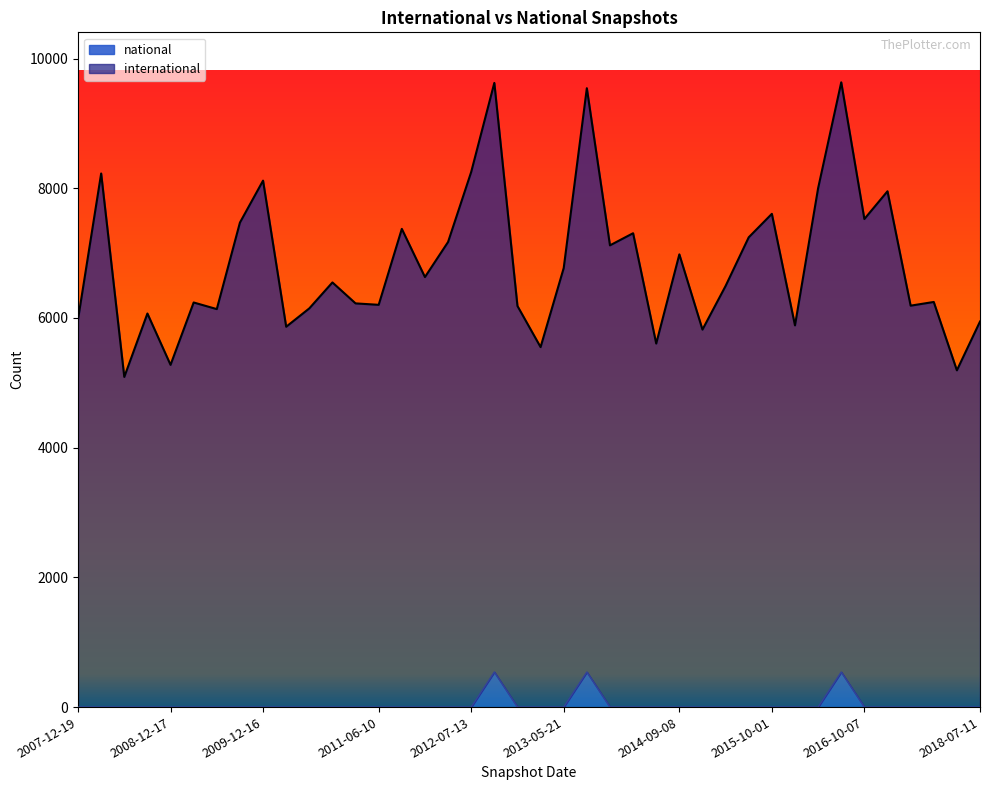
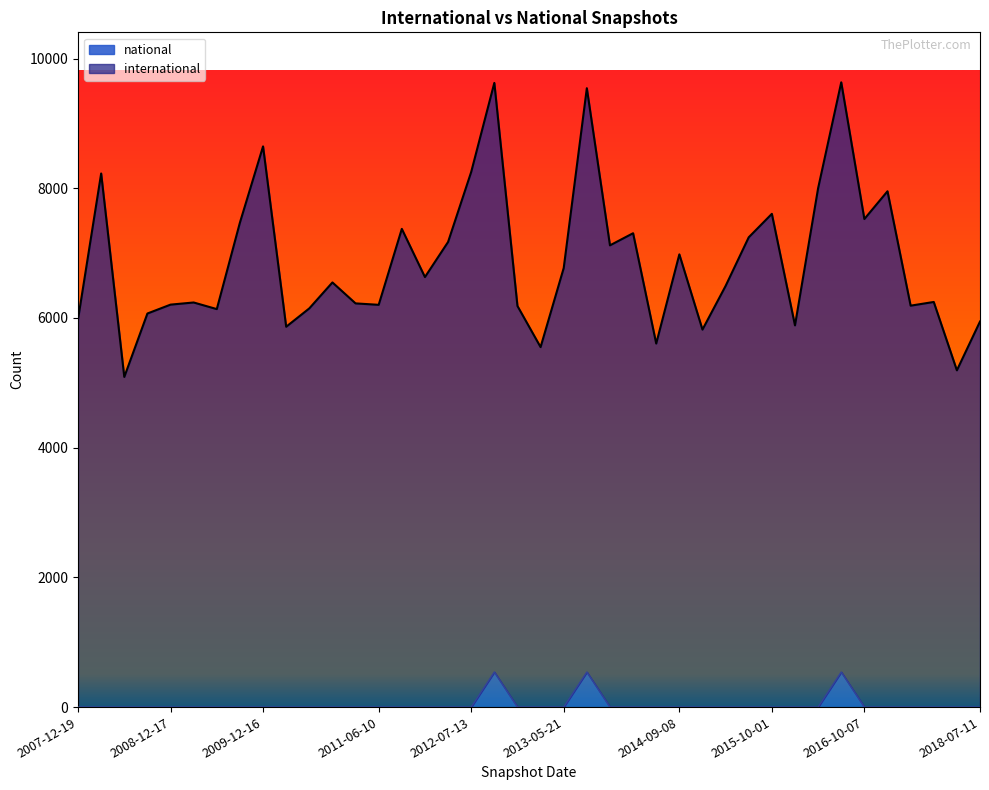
  {
    "national": {
      "2007-12-19": 0,
      "2008-12-17": 0,
      "2009-12-16": 0,
      "2011-06-10": 0,
      "2012-07-13": 0,
      "2013-05-21": 0,
      "2014-09-08": 0,
      "2015-10-01": 0,
      "2016-10-07": 0,
      "2018-07-11": 0
    },
    "international": {
      "2007-12-19": 6000,
-     "2008-12-17": 5300,
-     "2009-12-16": 8100,
+     "2008-12-17": 6200,
+     "2009-12-16": 8600,
      "2011-06-10": 6200,
      "2012-07-13": 8300,
      "2013-05-21": 6800,
      "2014-09-08": 7000,
      "2015-10-01": 7600,
      "2016-10-07": 7500,
      "2018-07-11": 5900
    }
  }
